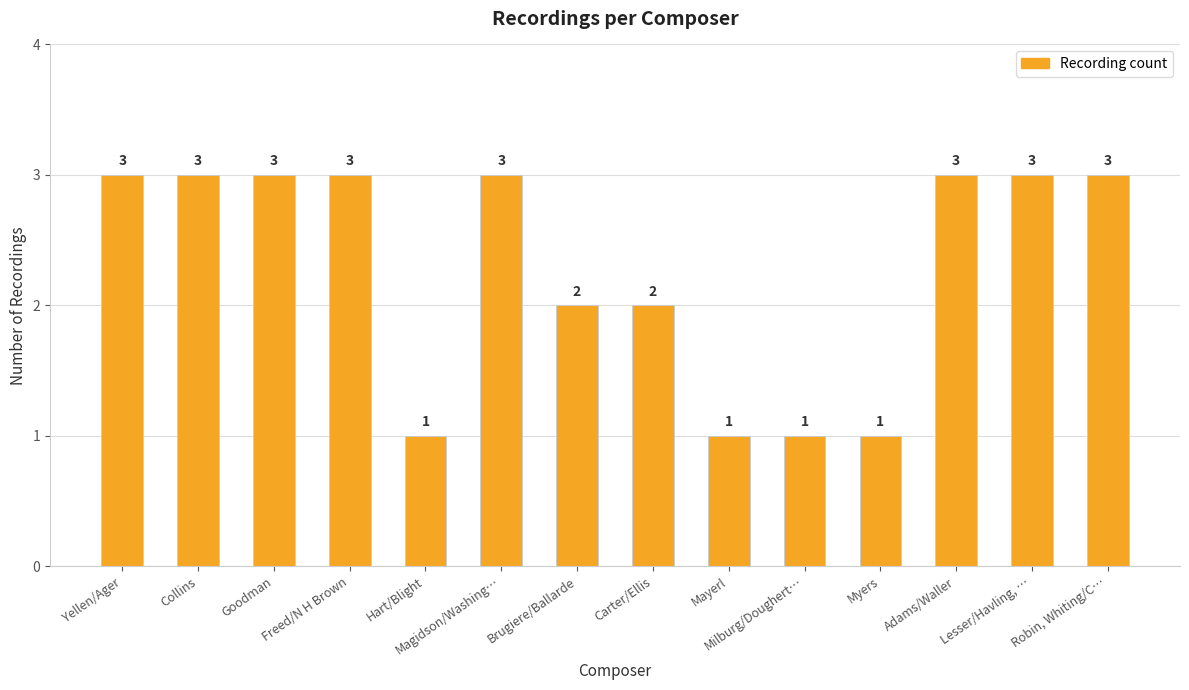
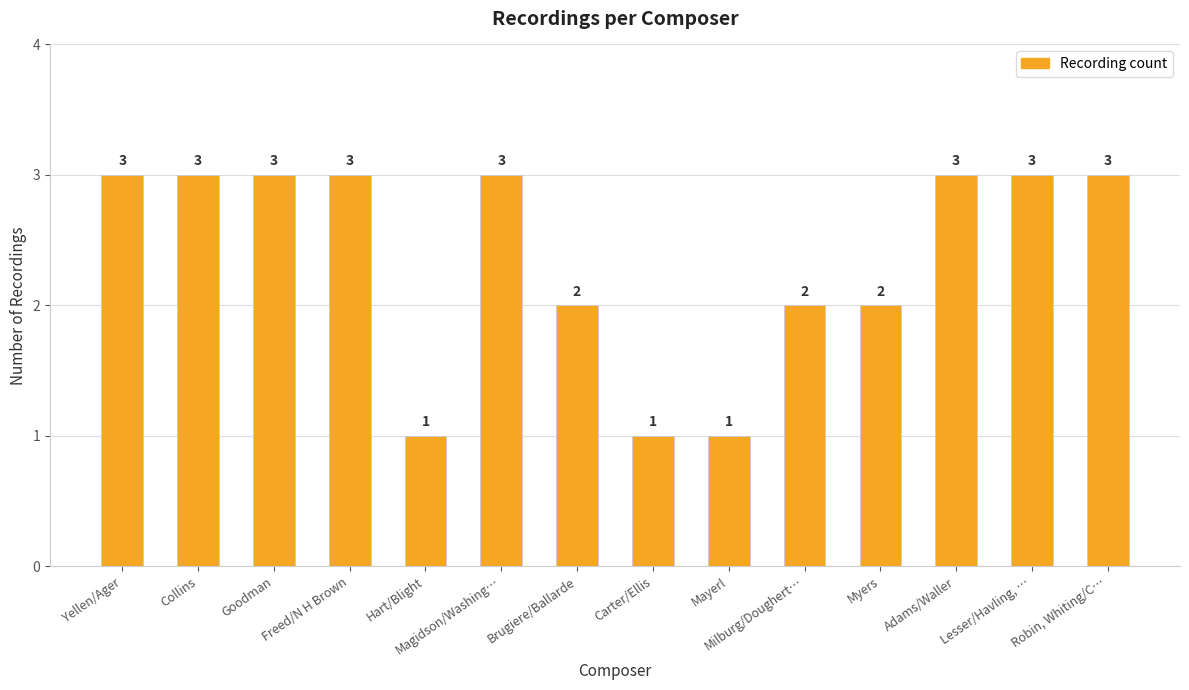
  {
    "Yellen/Ager": 3,
    "Collins": 3,
    "Goodman": 3,
    "Freed/N H Brown": 3,
    "Hart/Blight": 1,
    "Magidson/Washing…": 3,
    "Brugiere/Ballarde": 2,
-   "Carter/Ellis": 2,
+   "Carter/Ellis": 1,
    "Mayerl": 1,
-   "Milburg/Doughert…": 1,
-   "Myers": 1,
+   "Milburg/Doughert…": 2,
+   "Myers": 2,
    "Adams/Waller": 3,
    "Lesser/Havling, …": 3,
    "Robin, Whiting/C…": 3
  }
